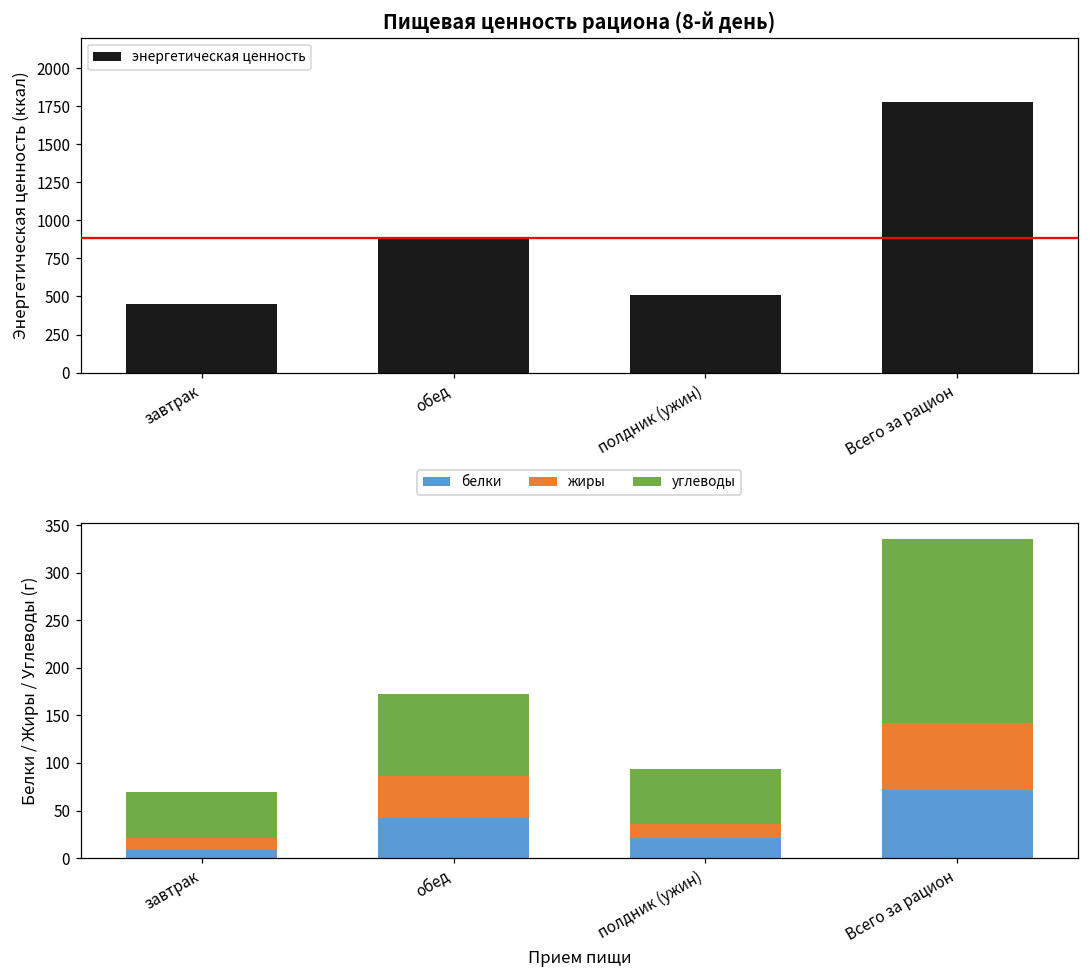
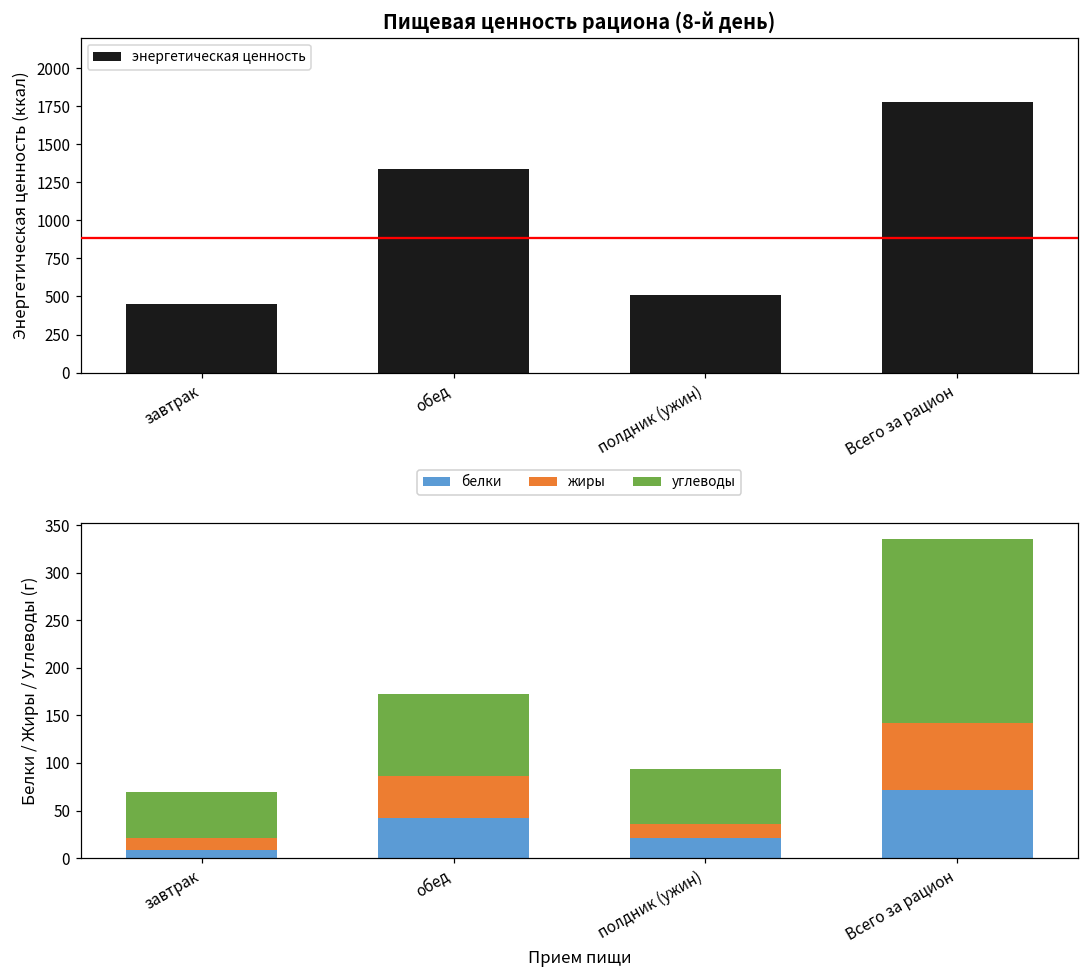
  {
    "Пищевая ценность рациона (8-й день)": {
      "завтрак": 450,
-     "обед": 880,
+     "обед": 1340,
      "полдник (ужин)": 510,
      "Всего за рацион": 1780
    }
  }
